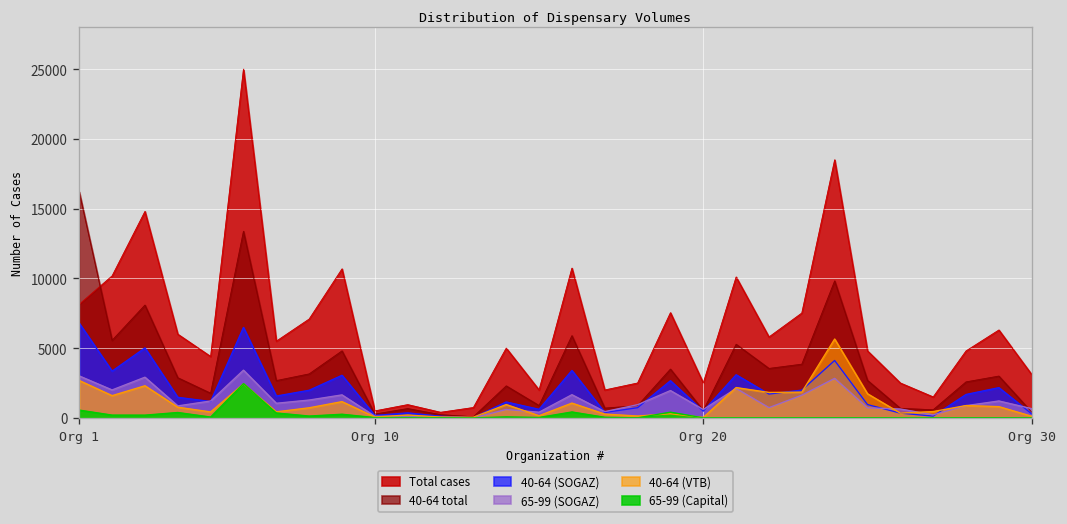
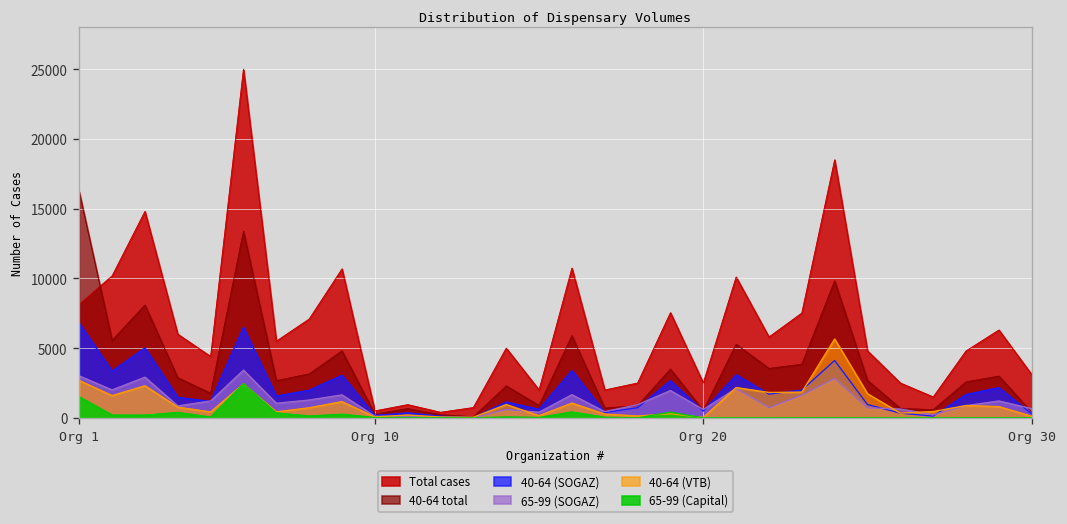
  {
    "Total cases": {
      "Org 1": 8100,
      "Org 10": 500,
      "Org 20": 2500,
      "Org 30": 3100
    },
    "40-64 total": {
      "Org 1": 16200
    },
    "40-64 (SOGAZ)": {
      "Org 1": 6800
    },
    "65-99 (SOGAZ)": {
      "Org 1": 3000,
      "Org 30": 700
    },
    "40-64 (VTB)": {
      "Org 1": 2700
    },
    "65-99 (Capital)": {
-     "Org 1": 600
+     "Org 1": 1500
    }
  }
